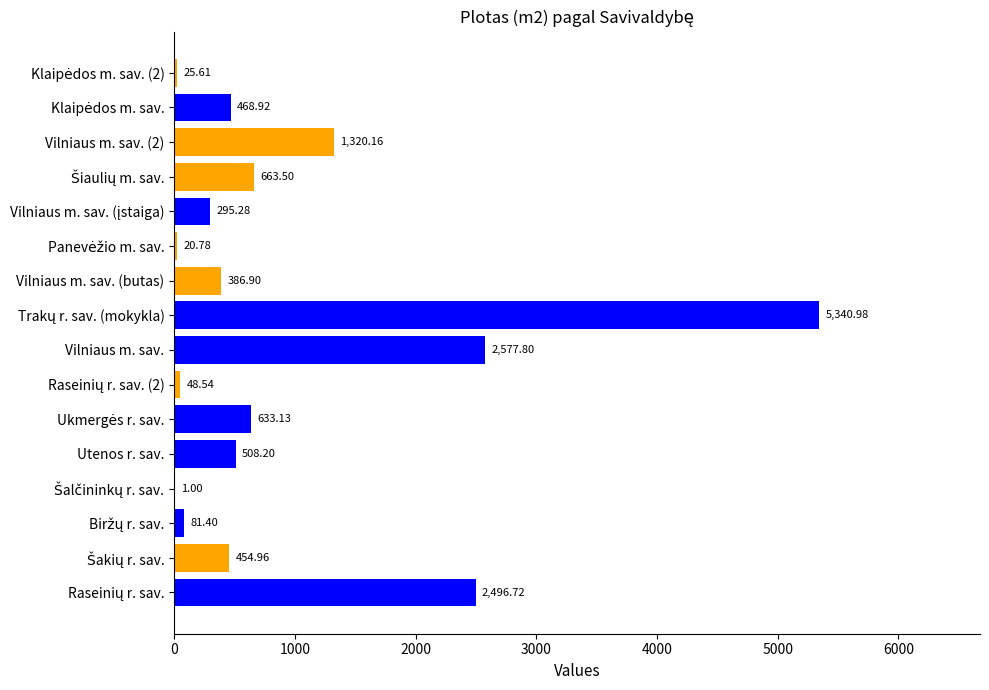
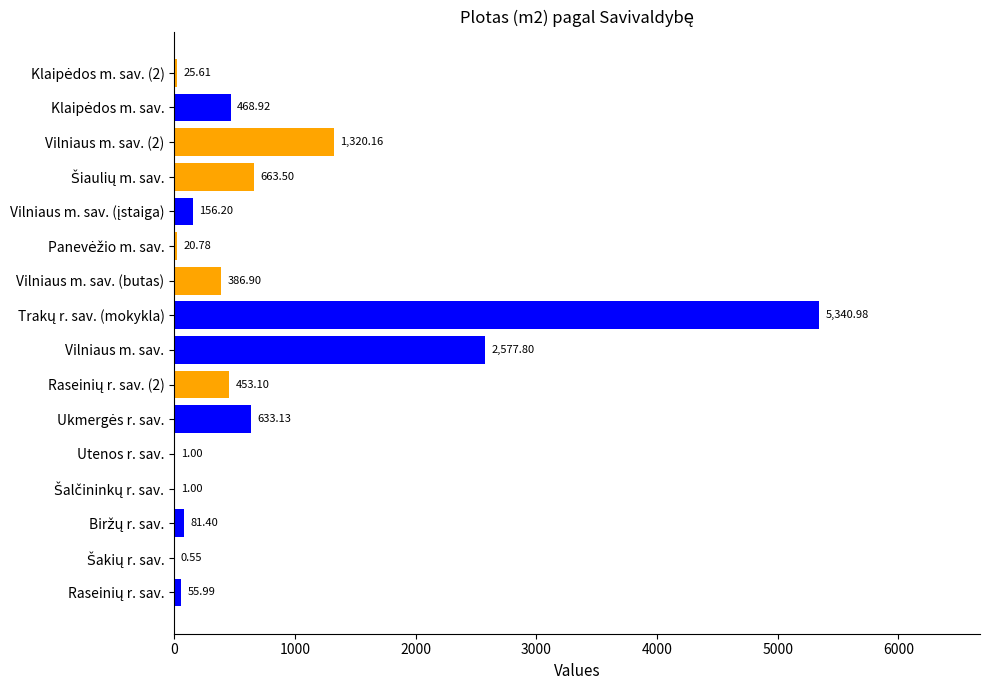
  {
    "Klaipėdos m. sav. (2)": "25.61",
    "Klaipėdos m. sav.": "468.92",
    "Vilniaus m. sav. (2)": "1,320.16",
    "Šiaulių m. sav.": "663.50",
-   "Vilniaus m. sav. (įstaiga)": "295.28",
+   "Vilniaus m. sav. (įstaiga)": "156.20",
    "Panevėžio m. sav.": "20.78",
    "Vilniaus m. sav. (butas)": "386.90",
    "Trakų r. sav. (mokykla)": "5,340.98",
    "Vilniaus m. sav.": "2,577.80",
-   "Raseinių r. sav. (2)": "48.54",
+   "Raseinių r. sav. (2)": "453.10",
    "Ukmergės r. sav.": "633.13",
-   "Utenos r. sav.": "508.20",
+   "Utenos r. sav.": "1.00",
    "Šalčininkų r. sav.": "1.00",
    "Biržų r. sav.": "81.40",
-   "Šakių r. sav.": "454.96",
-   "Raseinių r. sav.": "2,496.72"
+   "Šakių r. sav.": "0.55",
+   "Raseinių r. sav.": "55.99"
  }
